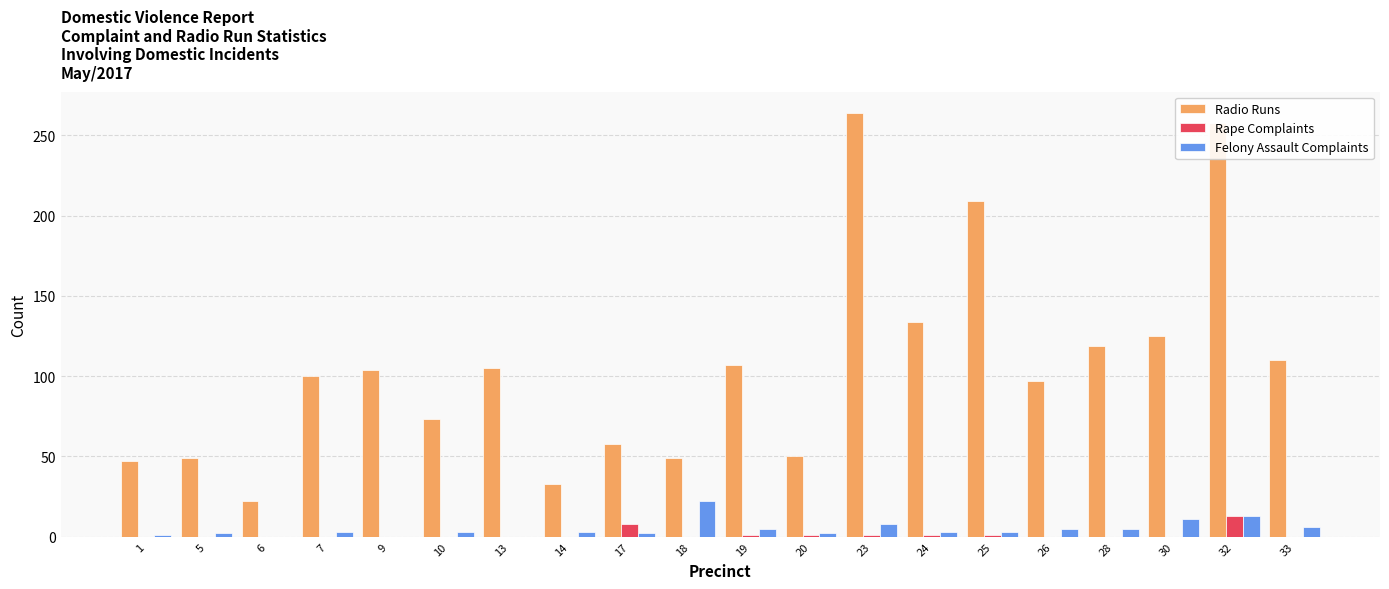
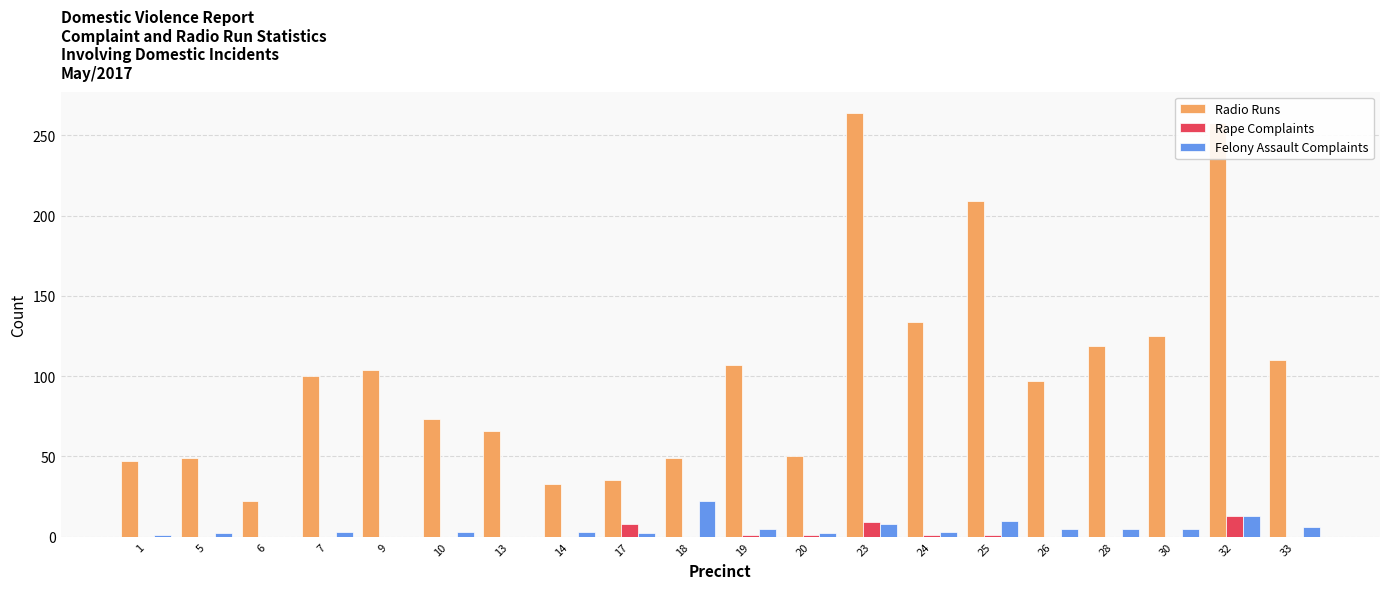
  {
    "Radio Runs": {
      "1": 47,
      "5": 49,
      "6": 22,
      "7": 100,
      "9": 104,
      "10": 73,
-     "13": 105,
+     "13": 66,
      "14": 33,
-     "17": 58,
+     "17": 35,
      "18": 49,
      "19": 107,
      "20": 50,
      "23": 264,
      "24": 134,
      "25": 209,
      "26": 97,
      "28": 119,
      "30": 125,
      "33": 110
    },
    "Rape Complaints": {
      "1": 0,
      "5": 0,
      "6": 0,
      "7": 0,
      "9": 0,
      "10": 0,
      "13": 0,
      "14": 0,
      "17": 8,
      "18": 0,
-     "23": 1,
+     "23": 9,
      "26": 0,
      "28": 0,
      "30": 0,
      "32": 13,
      "33": 0
    },
    "Felony Assault Complaints": {
      "5": 2,
      "6": 0,
      "7": 3,
      "9": 0,
      "10": 3,
      "13": 0,
      "14": 3,
      "17": 2,
      "18": 22,
      "19": 5,
      "20": 2,
      "23": 8,
      "24": 3,
-     "25": 3,
+     "25": 10,
      "26": 5,
      "28": 5,
-     "30": 11,
+     "30": 5,
      "32": 13,
      "33": 6
    }
  }
